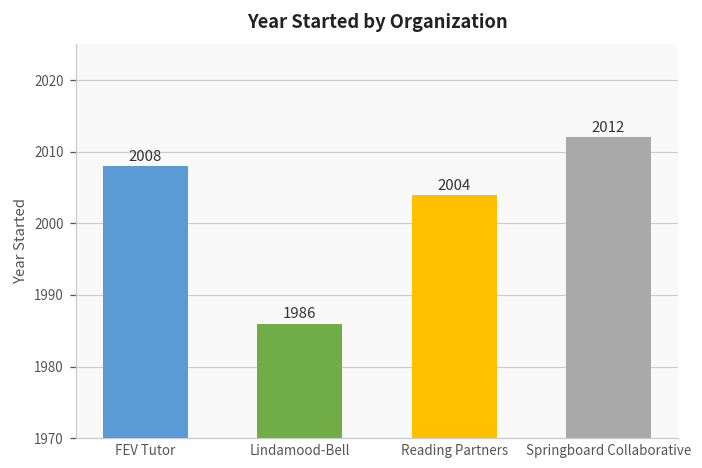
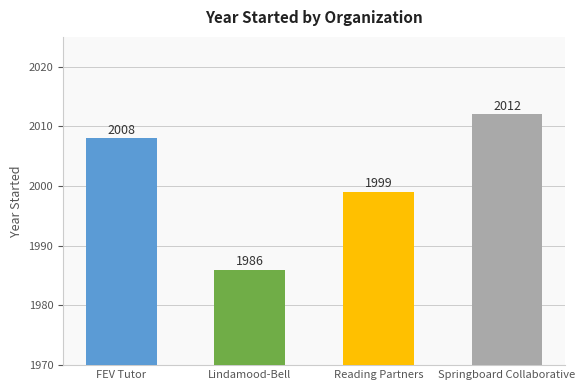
  {
    "FEV Tutor": 2008,
    "Lindamood-Bell": 1986,
-   "Reading Partners": 2004,
+   "Reading Partners": 1999,
    "Springboard Collaborative": 2012
  }
